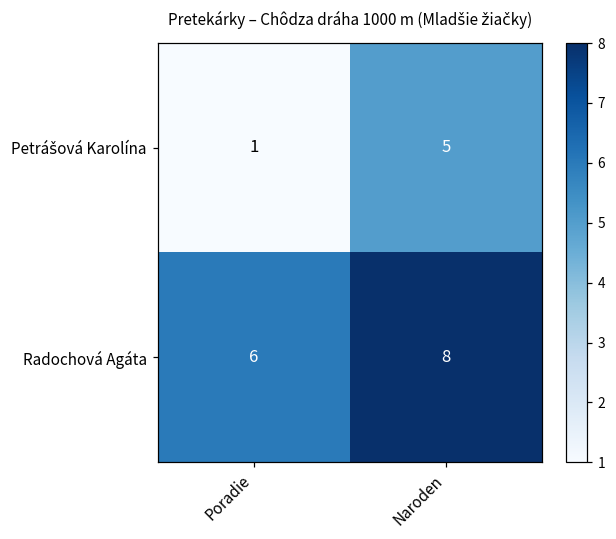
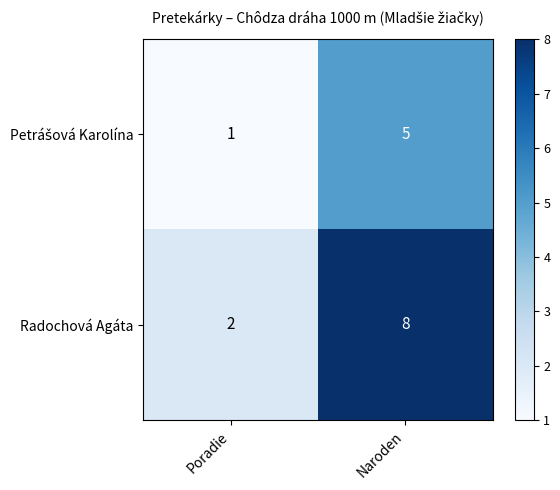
  {
    "Petrášová Karolína": {
      "Poradie": 1,
      "Naroden": 5
    },
    "Radochová Agáta": {
-     "Poradie": 6,
+     "Poradie": 2,
      "Naroden": 8
    }
  }
